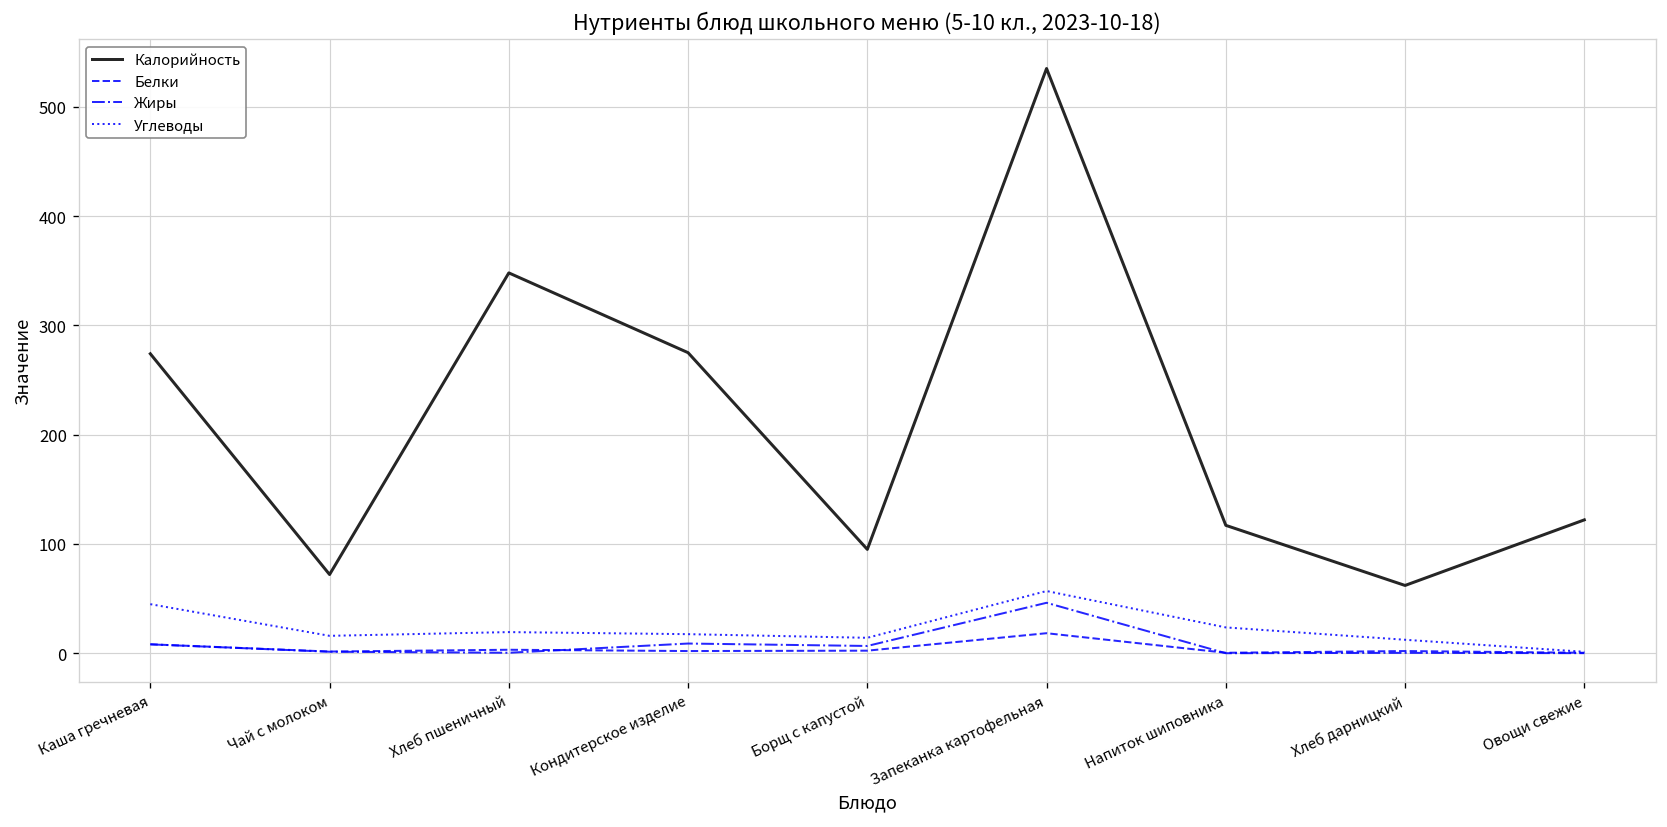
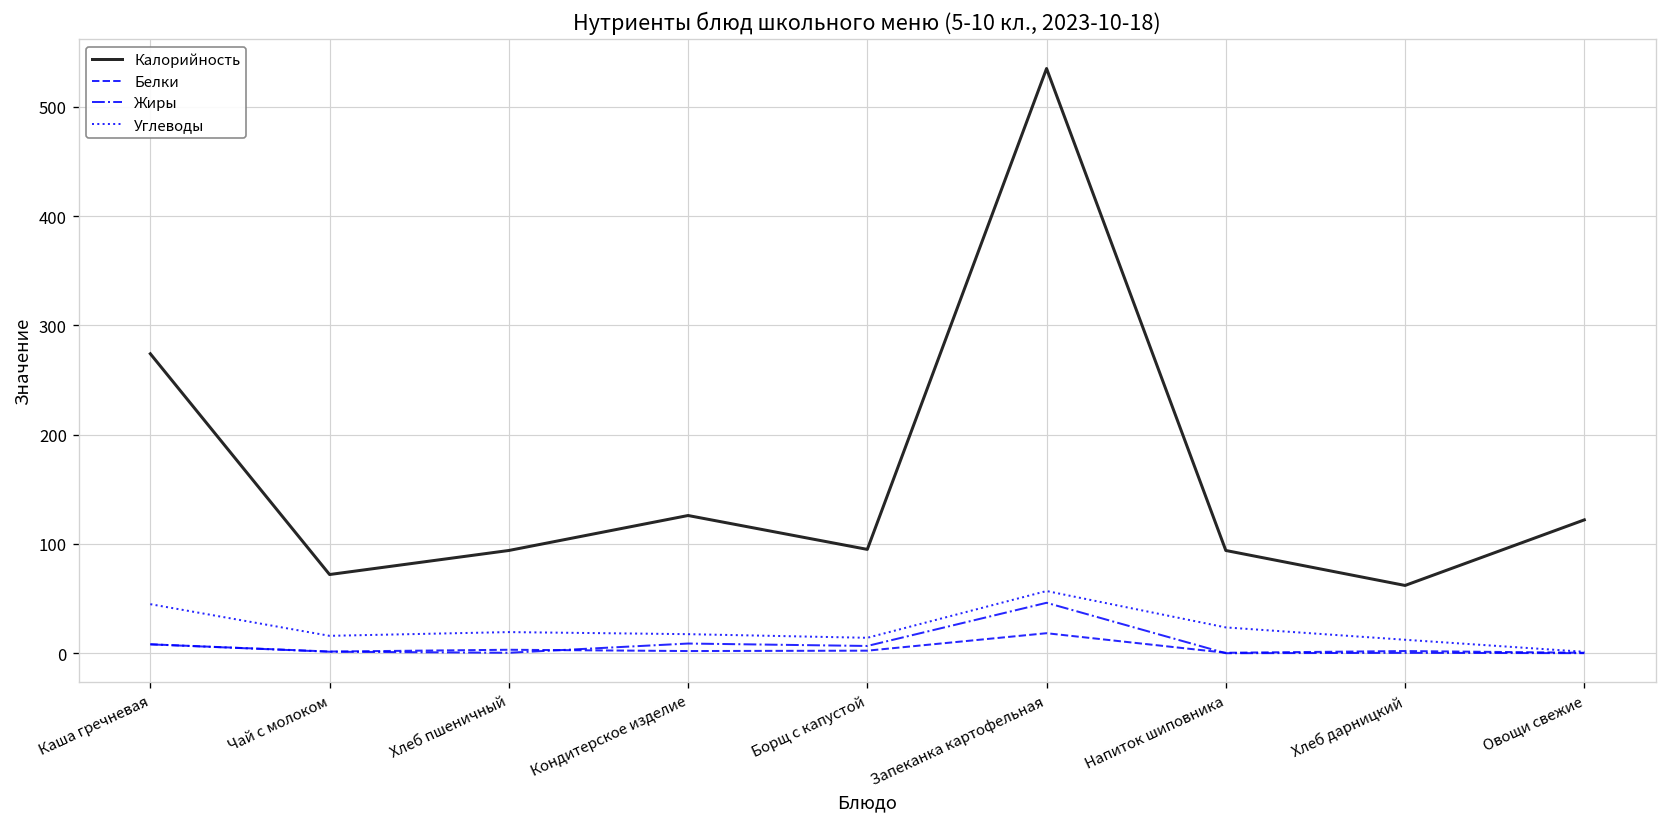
  {
    "Калорийность": {
      "Каша гречневая": 270,
      "Чай с молоком": 70,
-     "Хлеб пшеничный": 350,
-     "Кондитерское изделие": 280,
+     "Хлеб пшеничный": 90,
+     "Кондитерское изделие": 130,
      "Борщ с капустой": 100,
      "Запеканка картофельная": 540,
-     "Напиток шиповника": 120,
+     "Напиток шиповника": 90,
      "Хлеб дарницкий": 60,
      "Овощи свежие": 120
    }
  }
